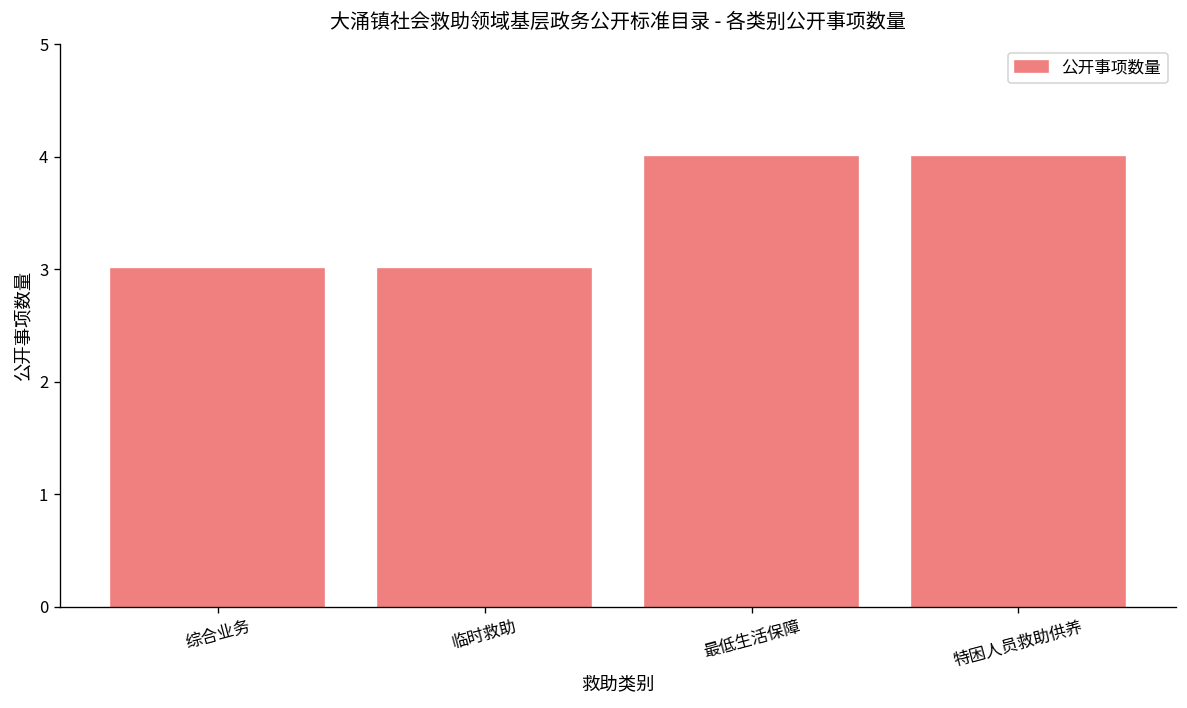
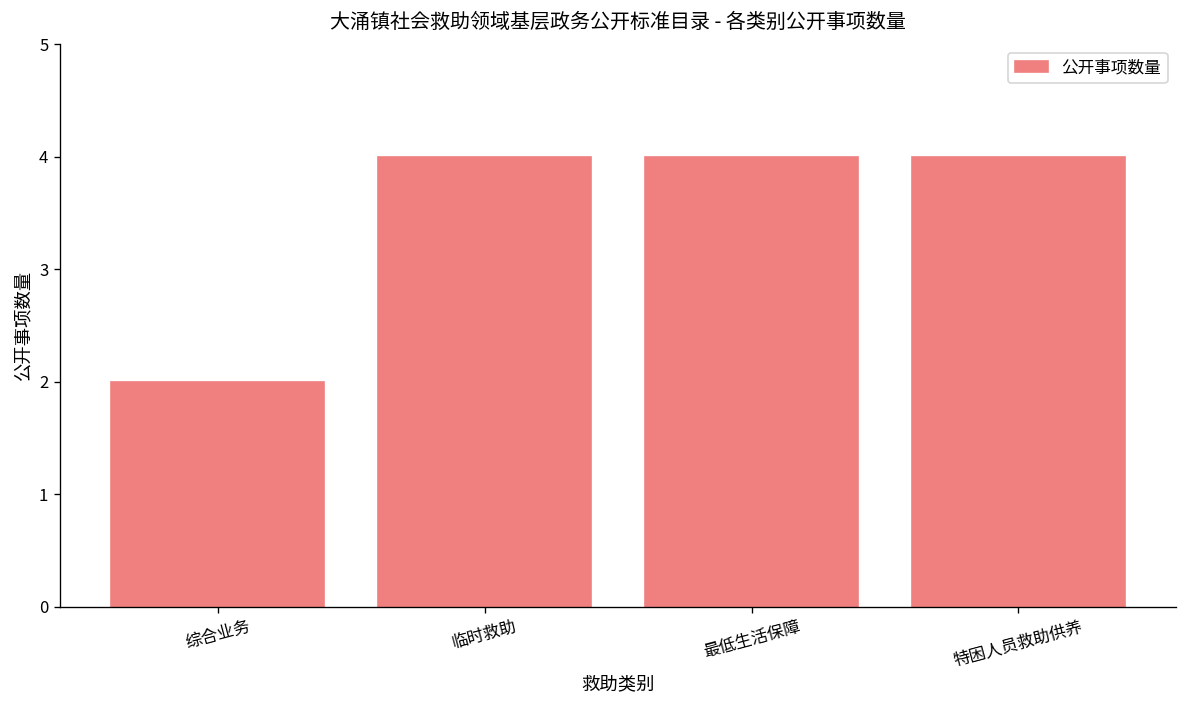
  {
-   "综合业务": 3,
-   "临时救助": 3,
+   "综合业务": 2,
+   "临时救助": 4,
    "最低生活保障": 4,
    "特困人员救助供养": 4
  }
